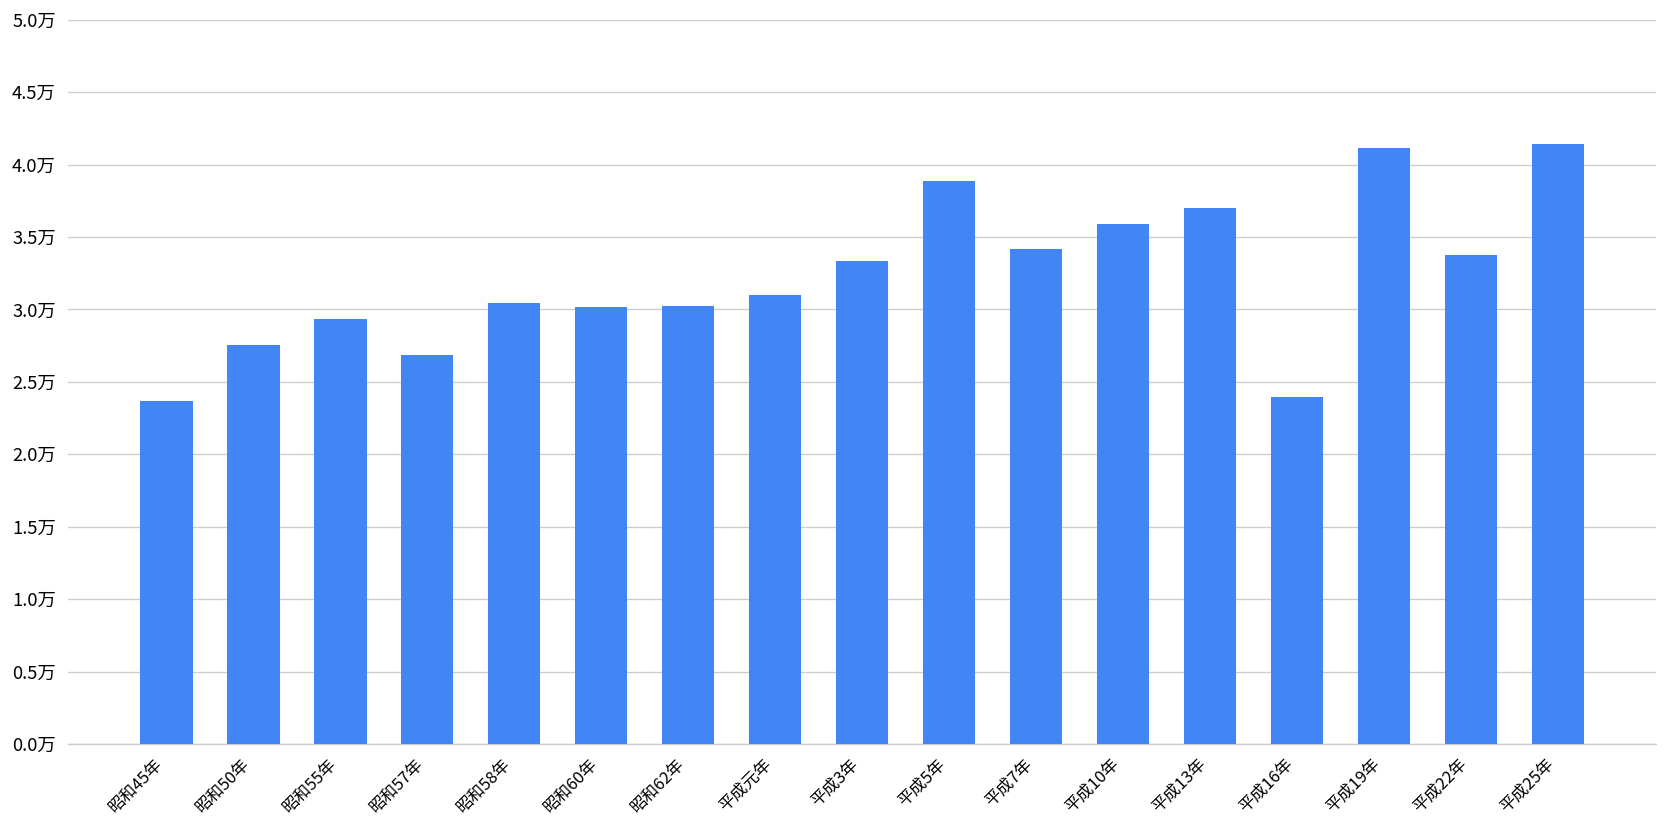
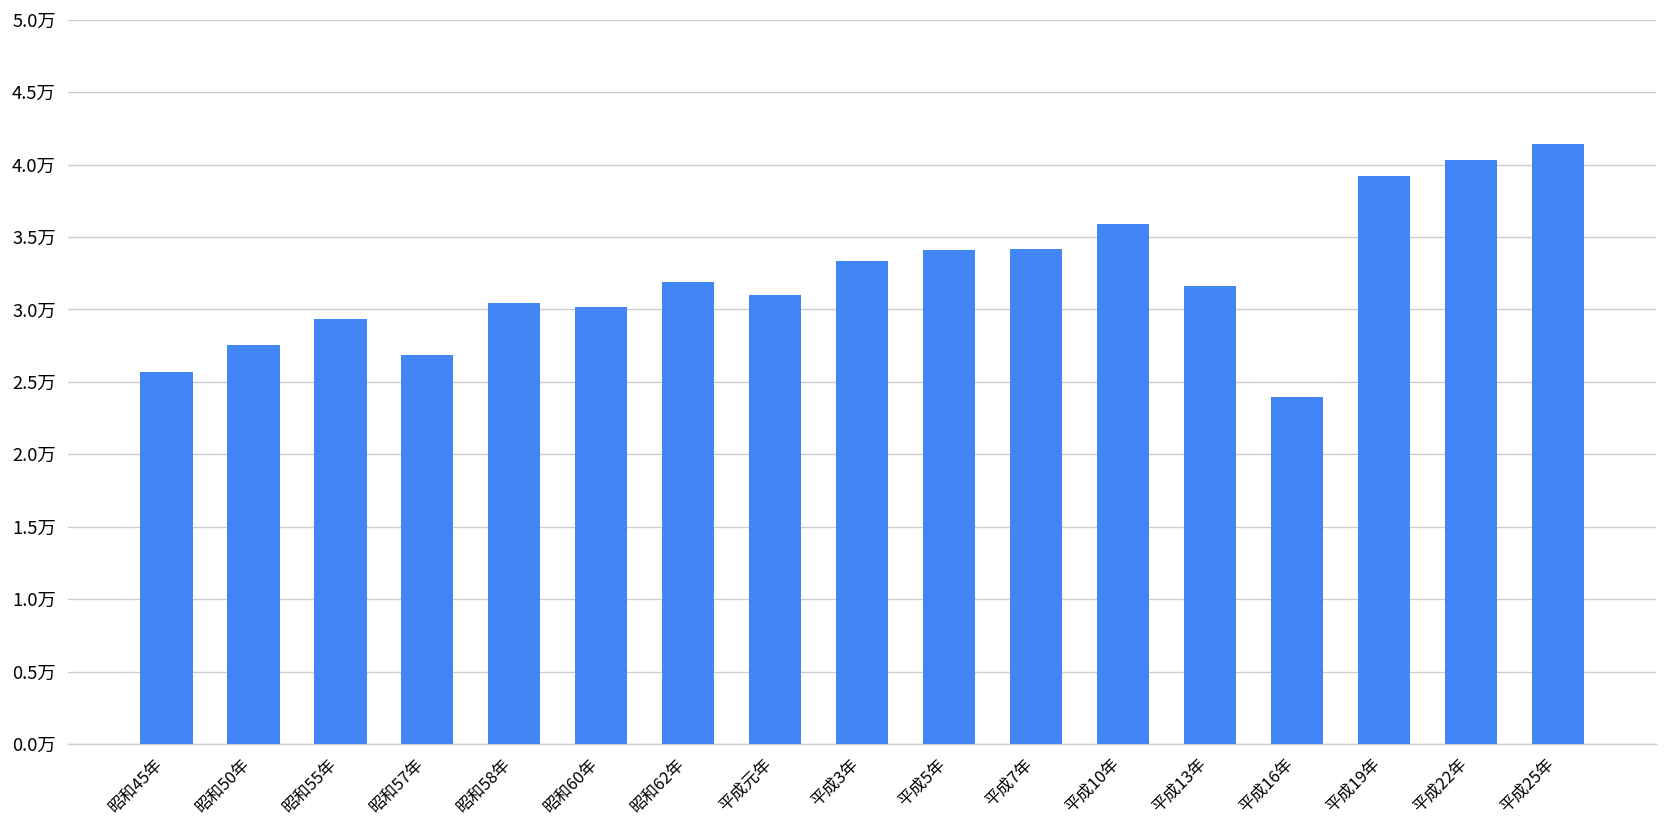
  {
-   "昭和45年": "2.37万",
+   "昭和45年": "2.57万",
    "昭和50年": "2.75万",
    "昭和55年": "2.93万",
    "昭和57年": "2.68万",
    "昭和58年": "3.04万",
    "昭和60年": "3.02万",
-   "昭和62年": "3.02万",
+   "昭和62年": "3.19万",
    "平成元年": "3.10万",
    "平成3年": "3.34万",
-   "平成5年": "3.88万",
+   "平成5年": "3.41万",
    "平成7年": "3.41万",
    "平成10年": "3.59万",
-   "平成13年": "3.70万",
+   "平成13年": "3.16万",
    "平成16年": "2.39万",
-   "平成19年": "4.11万",
-   "平成22年": "3.38万",
+   "平成19年": "3.92万",
+   "平成22年": "4.03万",
    "平成25年": "4.14万"
  }
